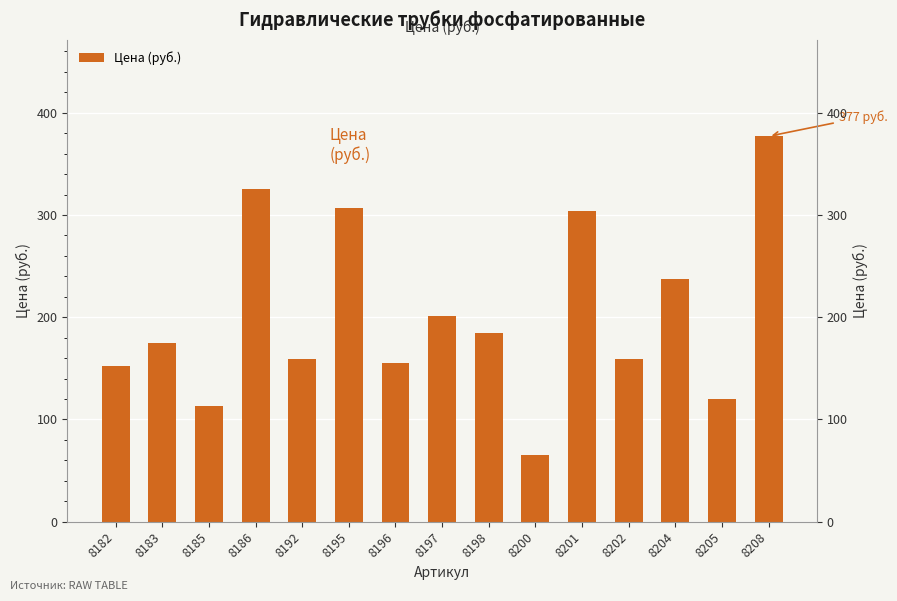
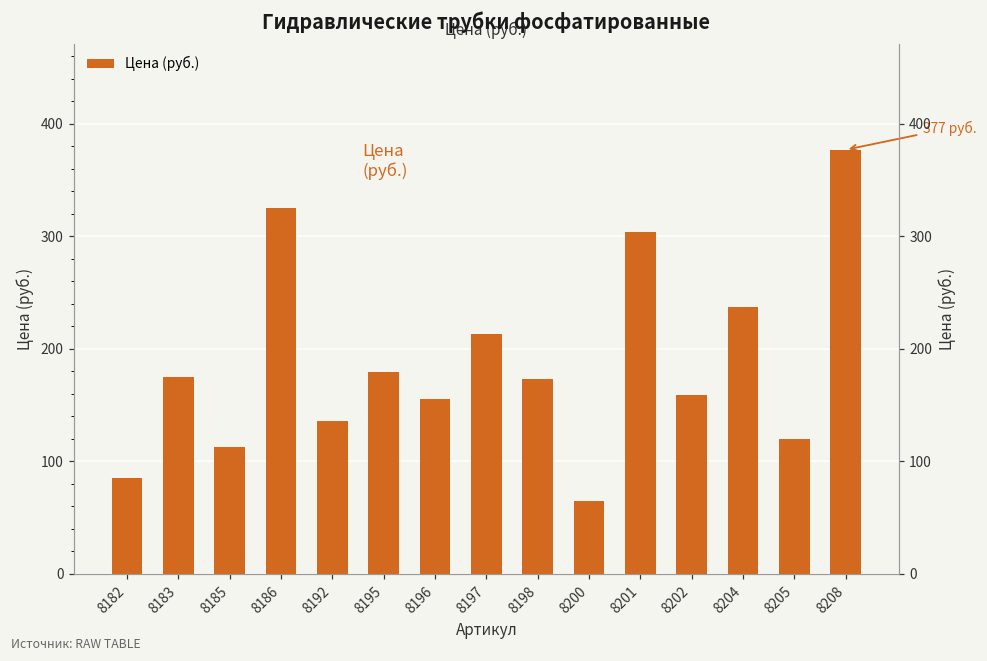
  {
-   "8182": 152,
+   "8182": 85,
    "8183": 175,
    "8185": 113,
    "8186": 325,
-   "8192": 159,
-   "8195": 307,
+   "8192": 136,
+   "8195": 179,
    "8196": 155,
-   "8197": 201,
-   "8198": 185,
+   "8197": 213,
+   "8198": 173,
    "8200": 65,
    "8201": 304,
    "8202": 159,
    "8204": 237,
    "8205": 120
  }
